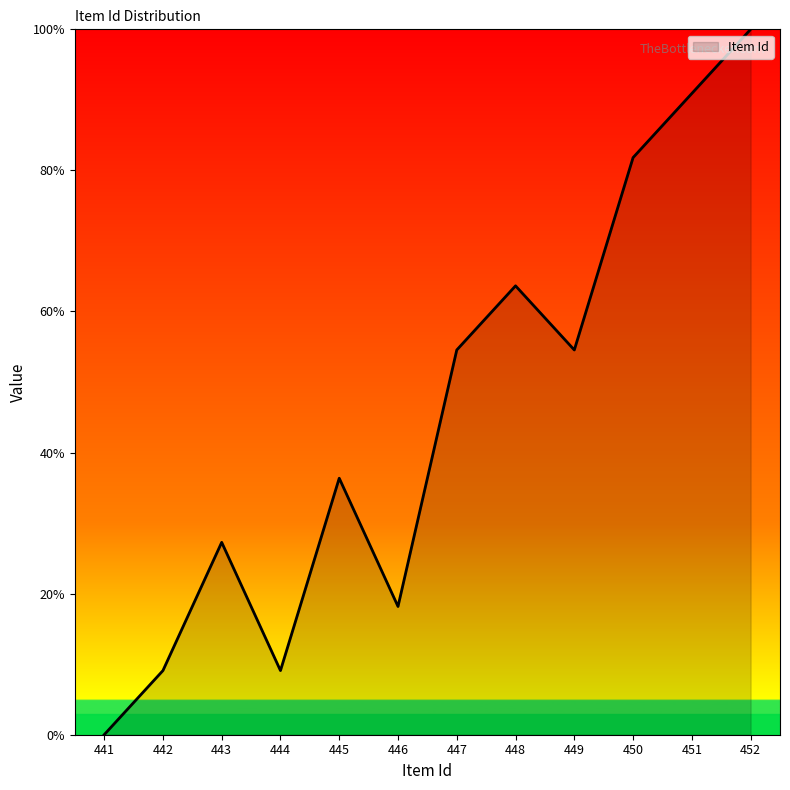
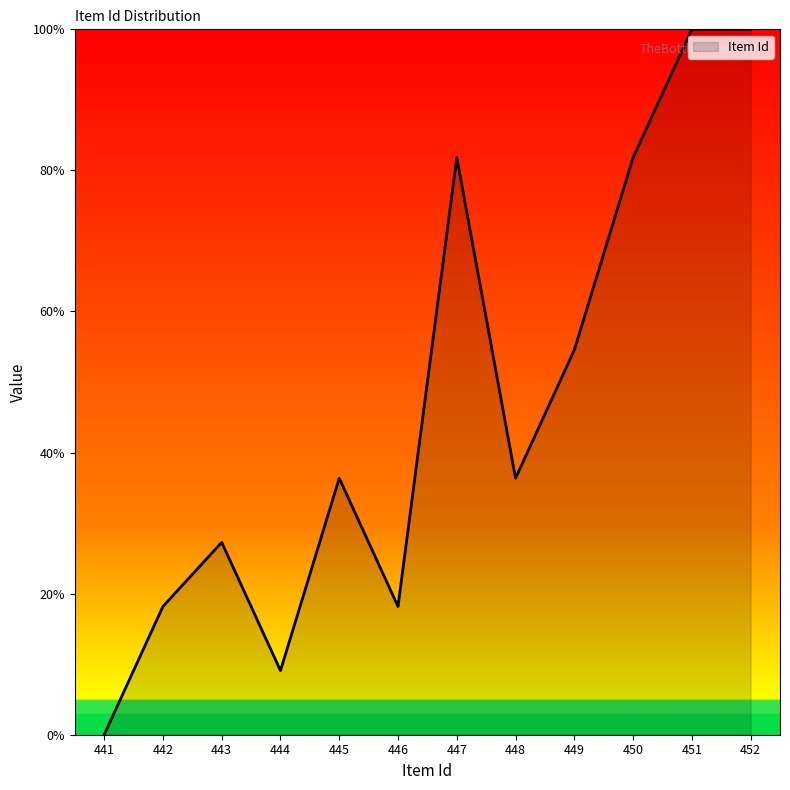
  {
-   "442": "9%",
+   "442": "18%",
    "443": "27%",
    "444": "9%",
    "445": "36%",
    "446": "18%",
-   "447": "55%",
-   "448": "64%",
+   "447": "82%",
+   "448": "36%",
    "449": "55%",
    "450": "82%",
-   "451": "91%",
+   "451": "100%",
    "452": "100%"
  }
